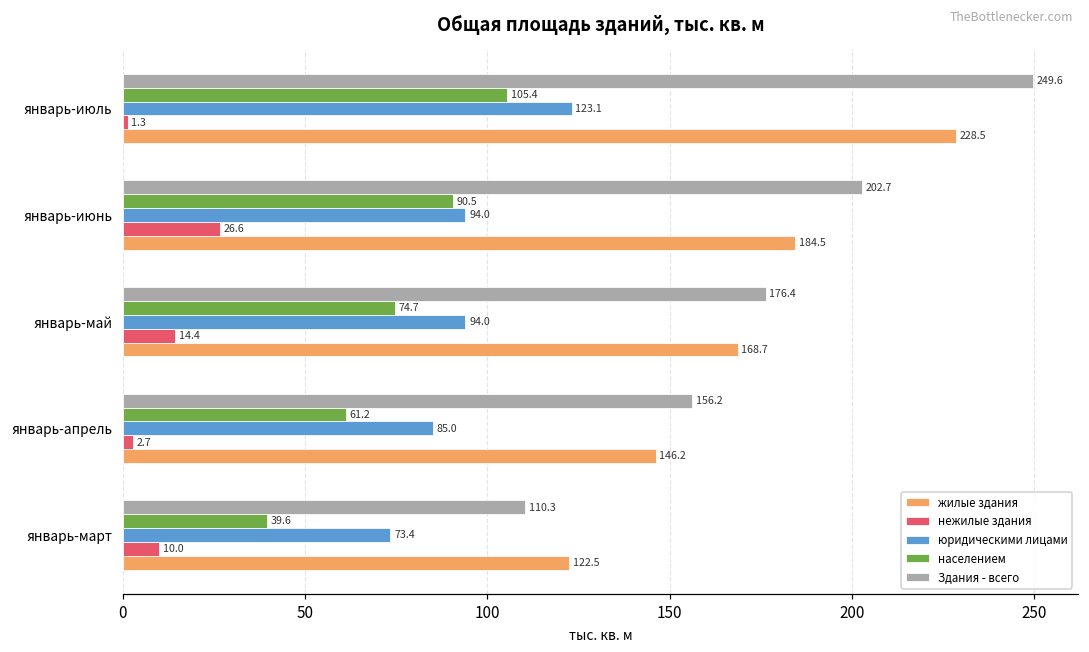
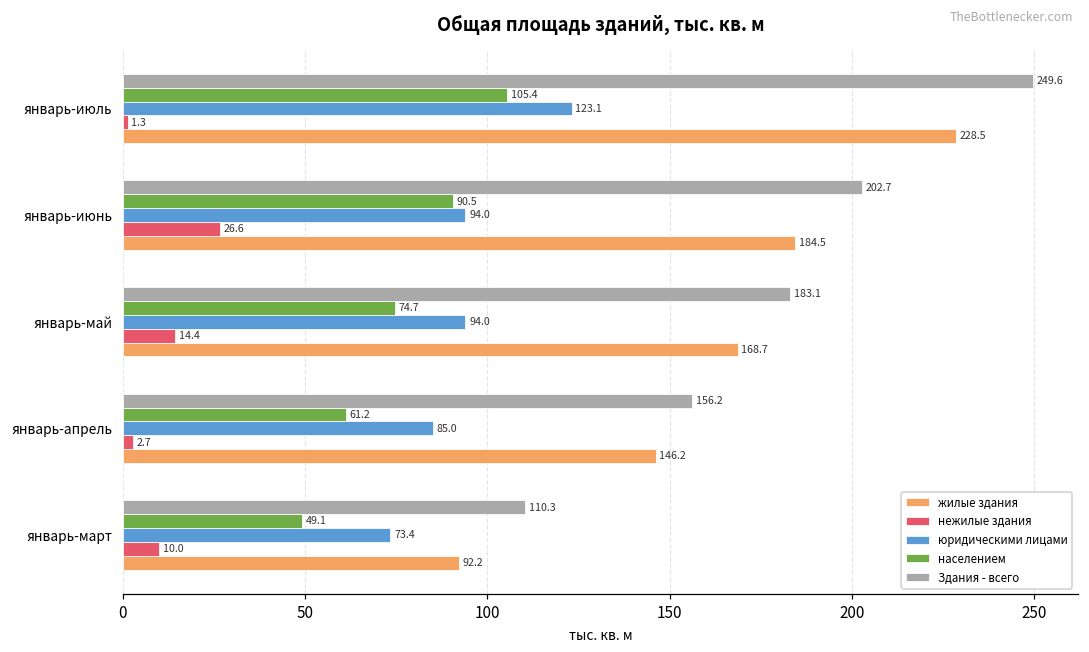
  {
    "жилые здания": {
      "январь-июль": 228.5,
      "январь-июнь": 184.5,
      "январь-май": 168.7,
      "январь-апрель": 146.2,
-     "январь-март": 122.5
+     "январь-март": 92.2
    },
    "нежилые здания": {
      "январь-июль": 1.3,
      "январь-июнь": 26.6,
      "январь-май": 14.4,
      "январь-апрель": 2.7,
      "январь-март": 10.0
    },
    "юридическими лицами": {
      "январь-июль": 123.1,
      "январь-июнь": 94.0,
      "январь-май": 94.0,
      "январь-апрель": 85.0,
      "январь-март": 73.4
    },
    "населением": {
      "январь-июль": 105.4,
      "январь-июнь": 90.5,
      "январь-май": 74.7,
      "январь-апрель": 61.2,
-     "январь-март": 39.6
+     "январь-март": 49.1
    },
    "Здания - всего": {
      "январь-июль": 249.6,
      "январь-июнь": 202.7,
-     "январь-май": 176.4,
+     "январь-май": 183.1,
      "январь-апрель": 156.2,
      "январь-март": 110.3
    }
  }
